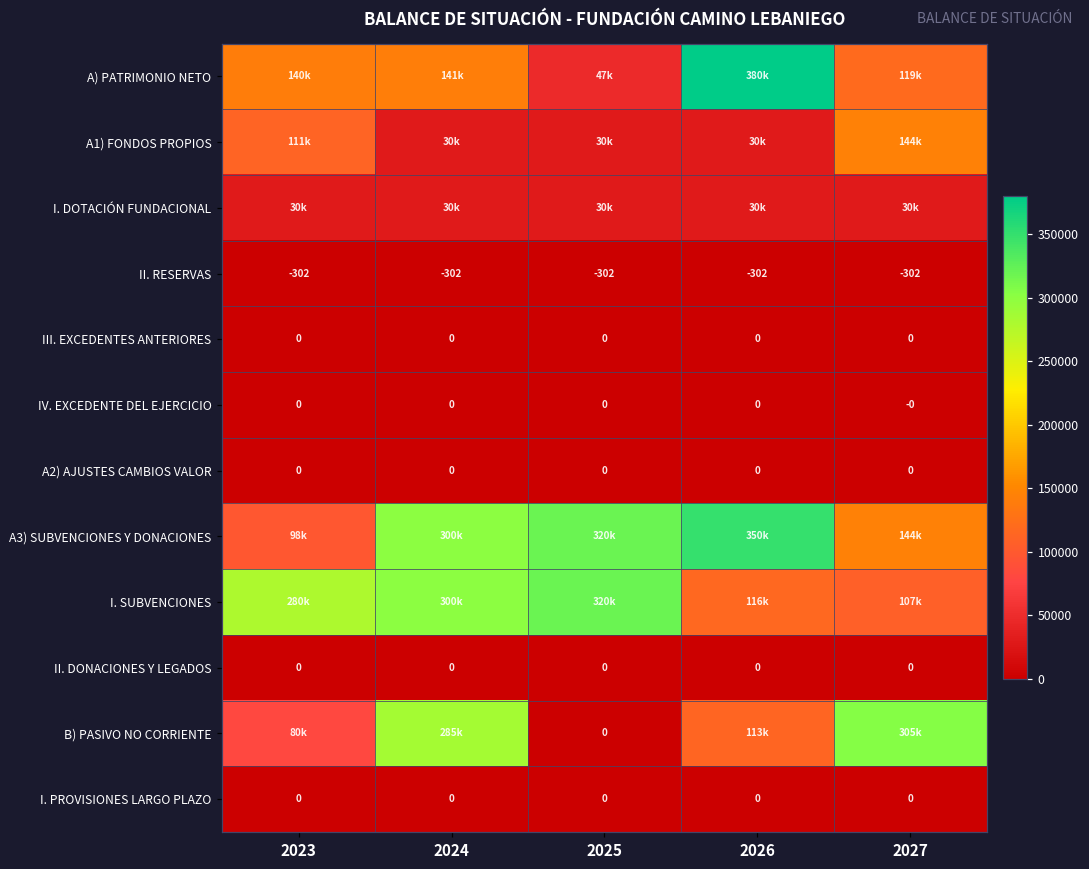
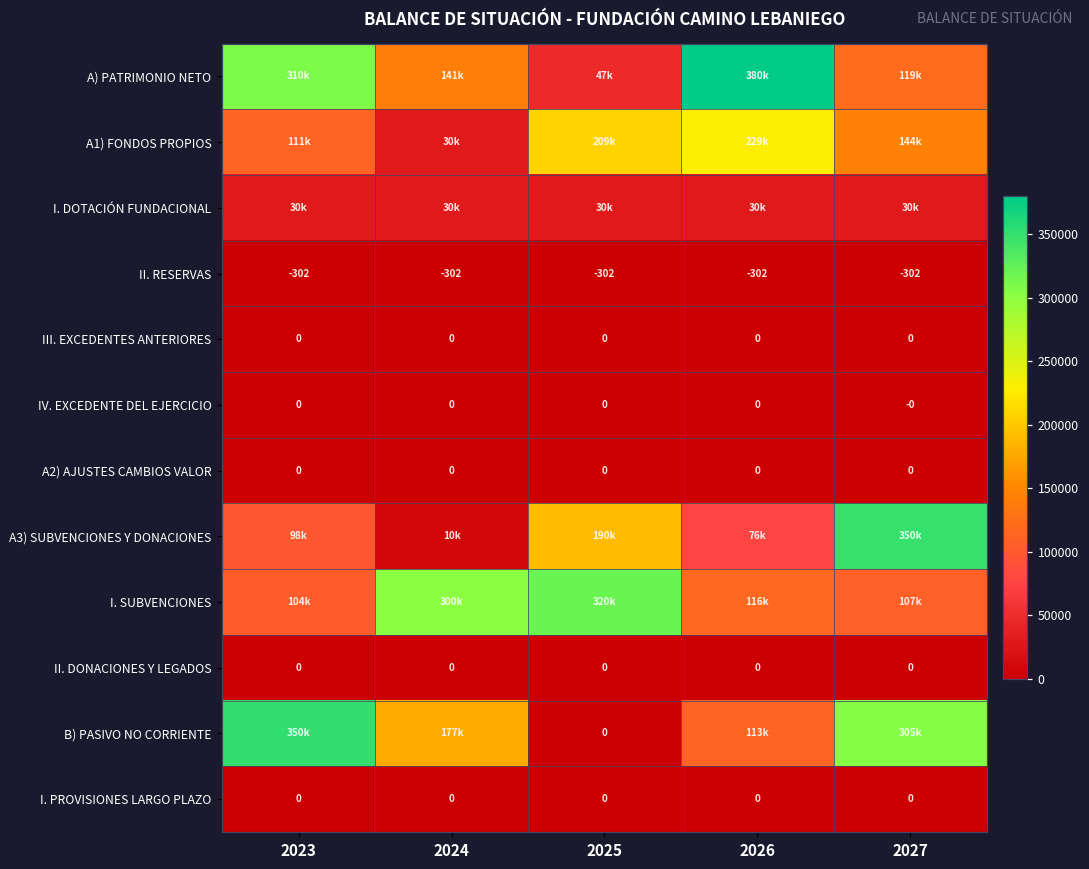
  {
    "A) PATRIMONIO NETO": {
-     "2023": "140k",
+     "2023": "310k",
      "2024": "141k",
      "2025": "47k",
      "2026": "380k",
      "2027": "119k"
    },
    "A1) FONDOS PROPIOS": {
      "2023": "111k",
      "2024": "30k",
-     "2025": "30k",
-     "2026": "30k",
+     "2025": "209k",
+     "2026": "229k",
      "2027": "144k"
    },
    "I. DOTACIÓN FUNDACIONAL": {
      "2023": "30k",
      "2024": "30k",
      "2025": "30k",
      "2026": "30k",
      "2027": "30k"
    },
    "II. RESERVAS": {
      "2023": "-302",
      "2024": "-302",
      "2025": "-302",
      "2026": "-302",
      "2027": "-302"
    },
    "III. EXCEDENTES ANTERIORES": {
      "2023": "0",
      "2024": "0",
      "2025": "0",
      "2026": "0",
      "2027": "0"
    },
    "IV. EXCEDENTE DEL EJERCICIO": {
      "2023": "0",
      "2024": "0",
      "2025": "0",
      "2026": "0",
      "2027": "-0"
    },
    "A2) AJUSTES CAMBIOS VALOR": {
      "2023": "0",
      "2024": "0",
      "2025": "0",
      "2026": "0",
      "2027": "0"
    },
    "A3) SUBVENCIONES Y DONACIONES": {
      "2023": "98k",
-     "2024": "300k",
-     "2025": "320k",
-     "2026": "350k",
-     "2027": "144k"
+     "2024": "10k",
+     "2025": "190k",
+     "2026": "76k",
+     "2027": "350k"
    },
    "I. SUBVENCIONES": {
-     "2023": "280k",
+     "2023": "104k",
      "2024": "300k",
      "2025": "320k",
      "2026": "116k",
      "2027": "107k"
    },
    "II. DONACIONES Y LEGADOS": {
      "2023": "0",
      "2024": "0",
      "2025": "0",
      "2026": "0",
      "2027": "0"
    },
    "B) PASIVO NO CORRIENTE": {
-     "2023": "80k",
-     "2024": "285k",
+     "2023": "350k",
+     "2024": "177k",
      "2025": "0",
      "2026": "113k",
      "2027": "305k"
    },
    "I. PROVISIONES LARGO PLAZO": {
      "2023": "0",
      "2024": "0",
      "2025": "0",
      "2026": "0",
      "2027": "0"
    }
  }
